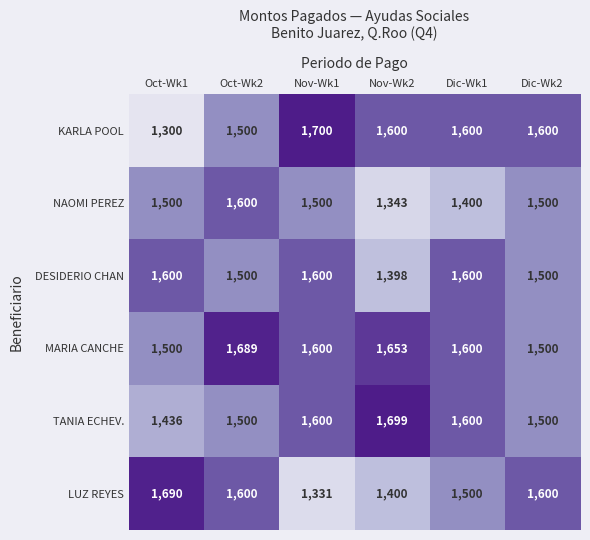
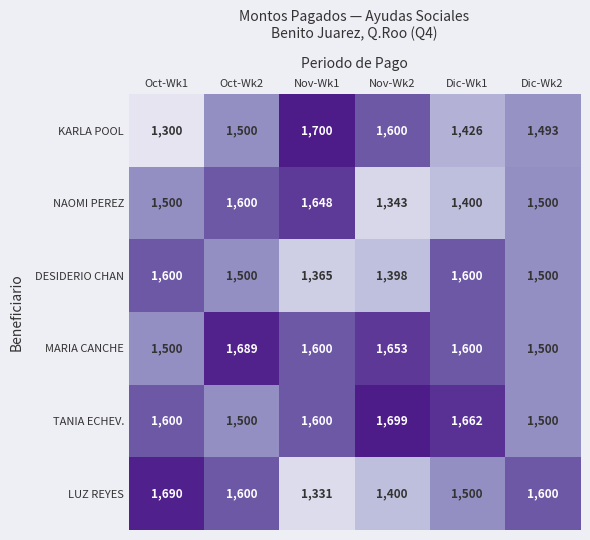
  {
    "KARLA POOL": {
      "Oct-Wk1": "1,300",
      "Oct-Wk2": "1,500",
      "Nov-Wk1": "1,700",
      "Nov-Wk2": "1,600",
-     "Dic-Wk1": "1,600",
-     "Dic-Wk2": "1,600"
+     "Dic-Wk1": "1,426",
+     "Dic-Wk2": "1,493"
    },
    "NAOMI PEREZ": {
      "Oct-Wk1": "1,500",
      "Oct-Wk2": "1,600",
-     "Nov-Wk1": "1,500",
+     "Nov-Wk1": "1,648",
      "Nov-Wk2": "1,343",
      "Dic-Wk1": "1,400",
      "Dic-Wk2": "1,500"
    },
    "DESIDERIO CHAN": {
      "Oct-Wk1": "1,600",
      "Oct-Wk2": "1,500",
-     "Nov-Wk1": "1,600",
+     "Nov-Wk1": "1,365",
      "Nov-Wk2": "1,398",
      "Dic-Wk1": "1,600",
      "Dic-Wk2": "1,500"
    },
    "MARIA CANCHE": {
      "Oct-Wk1": "1,500",
      "Oct-Wk2": "1,689",
      "Nov-Wk1": "1,600",
      "Nov-Wk2": "1,653",
      "Dic-Wk1": "1,600",
      "Dic-Wk2": "1,500"
    },
    "TANIA ECHEV.": {
-     "Oct-Wk1": "1,436",
+     "Oct-Wk1": "1,600",
      "Oct-Wk2": "1,500",
      "Nov-Wk1": "1,600",
      "Nov-Wk2": "1,699",
-     "Dic-Wk1": "1,600",
+     "Dic-Wk1": "1,662",
      "Dic-Wk2": "1,500"
    },
    "LUZ REYES": {
      "Oct-Wk1": "1,690",
      "Oct-Wk2": "1,600",
      "Nov-Wk1": "1,331",
      "Nov-Wk2": "1,400",
      "Dic-Wk1": "1,500",
      "Dic-Wk2": "1,600"
    }
  }
